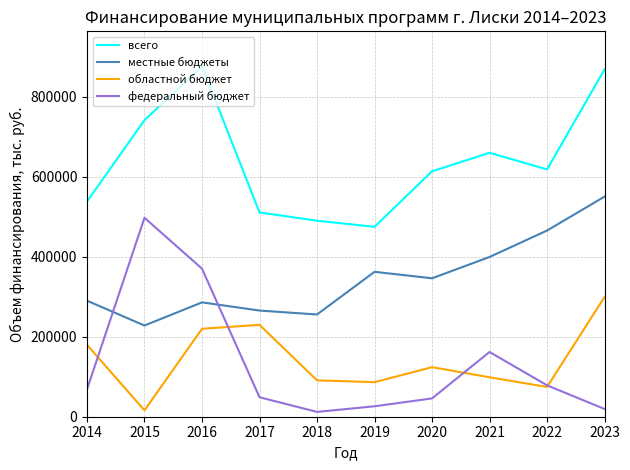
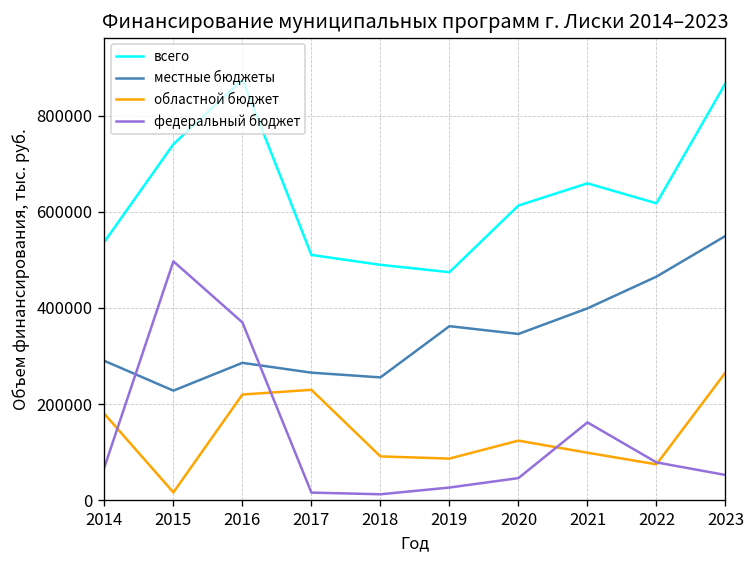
  {
    "всего": {
      "2014": 540000,
      "2015": 740000,
      "2017": 510000,
      "2018": 490000,
      "2019": 470000,
      "2020": 610000,
      "2021": 660000,
      "2022": 620000,
      "2023": 870000
    },
    "местные бюджеты": {
      "2014": 290000,
      "2015": 230000,
      "2016": 290000,
      "2017": 270000,
      "2018": 260000,
      "2019": 360000,
      "2020": 350000,
      "2021": 400000,
      "2022": 470000,
      "2023": 550000
    },
    "областной бюджет": {
      "2014": 180000,
      "2015": 20000,
      "2016": 220000,
      "2017": 230000,
      "2018": 90000,
      "2019": 90000,
      "2020": 120000,
      "2021": 100000,
-     "2023": 300000
+     "2023": 270000
    },
    "федеральный бюджет": {
      "2014": 70000,
      "2015": 500000,
      "2016": 370000,
-     "2017": 50000,
+     "2017": 20000,
      "2018": 10000,
      "2019": 30000,
      "2020": 50000,
      "2021": 160000,
-     "2023": 20000
+     "2023": 50000
    }
  }
